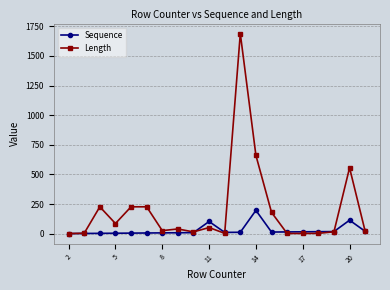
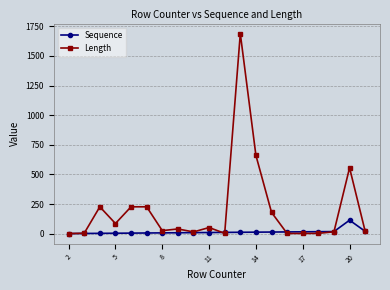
  {
    "Sequence": {
      "5": 0,
-     "11": 100,
-     "14": 200,
+     "11": 10,
+     "14": 10,
      "20": 110
    },
    "Length": {
      "5": 90,
      "11": 50,
      "14": 660,
      "20": 560
    }
  }
